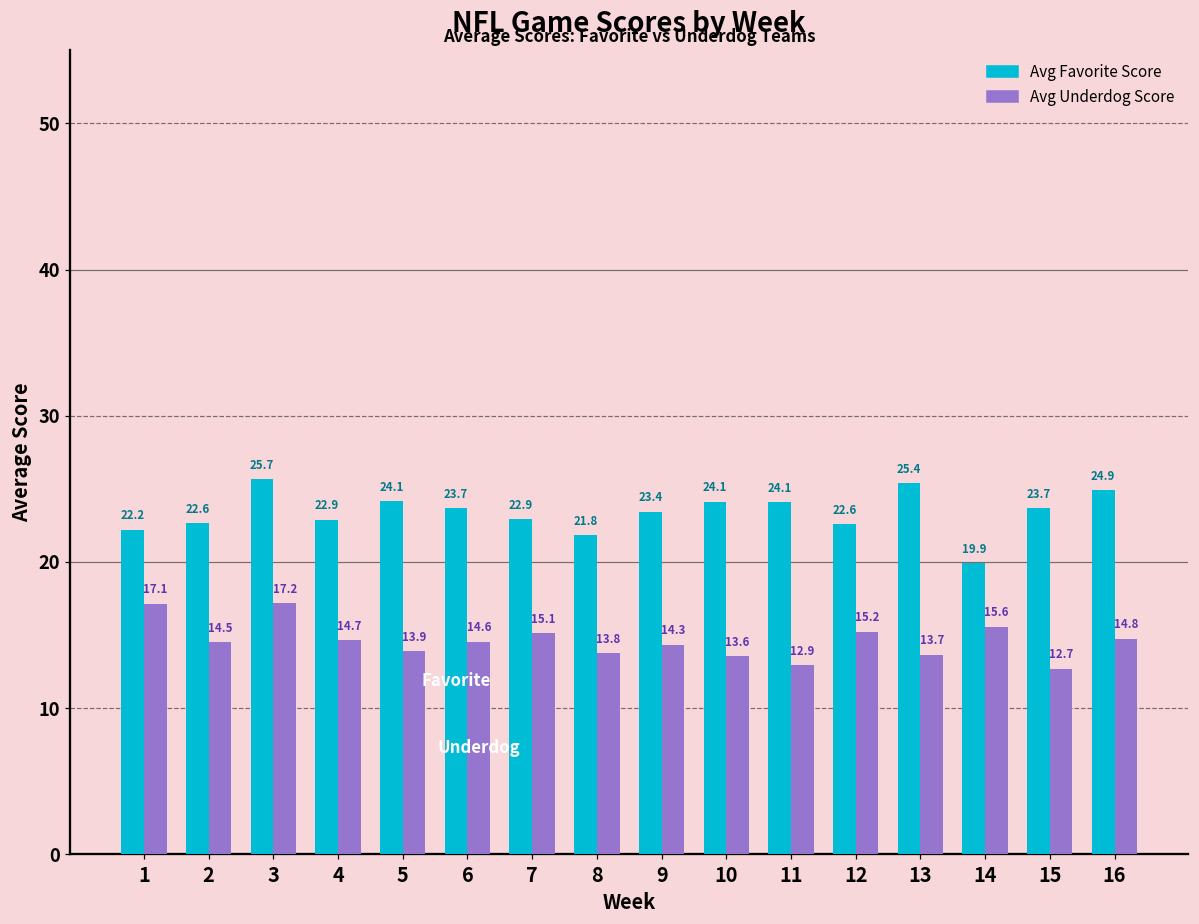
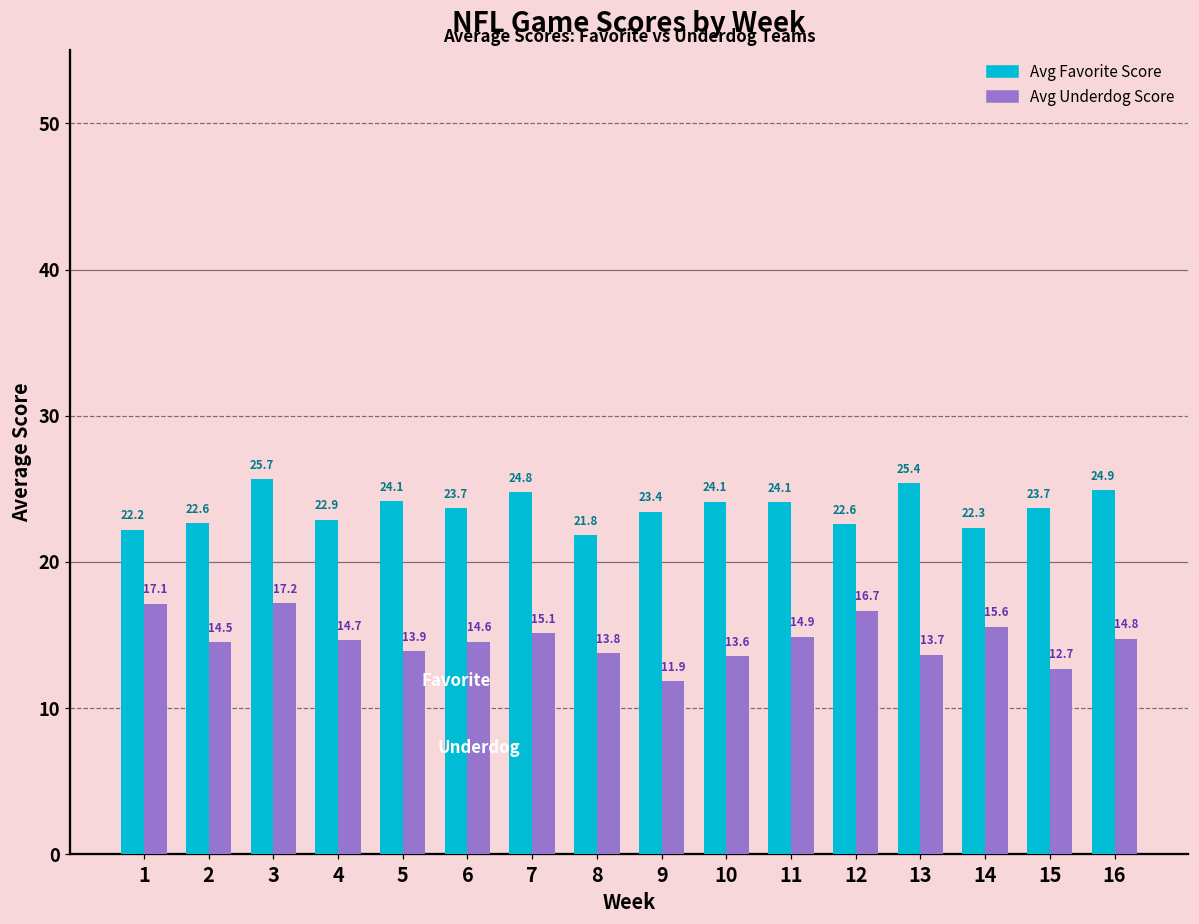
  {
    "Avg Favorite Score": {
      "1": 22.2,
      "2": 22.6,
      "3": 25.7,
      "4": 22.9,
      "5": 24.1,
      "6": 23.7,
-     "7": 22.9,
+     "7": 24.8,
      "8": 21.8,
      "9": 23.4,
      "10": 24.1,
      "11": 24.1,
      "12": 22.6,
      "13": 25.4,
-     "14": 19.9,
+     "14": 22.3,
      "15": 23.7,
      "16": 24.9
    },
    "Avg Underdog Score": {
      "1": 17.1,
      "2": 14.5,
      "3": 17.2,
      "4": 14.7,
      "5": 13.9,
      "6": 14.6,
      "7": 15.1,
      "8": 13.8,
-     "9": 14.3,
+     "9": 11.9,
      "10": 13.6,
-     "11": 12.9,
-     "12": 15.2,
+     "11": 14.9,
+     "12": 16.7,
      "13": 13.7,
      "14": 15.6,
      "15": 12.7,
      "16": 14.8
    }
  }
